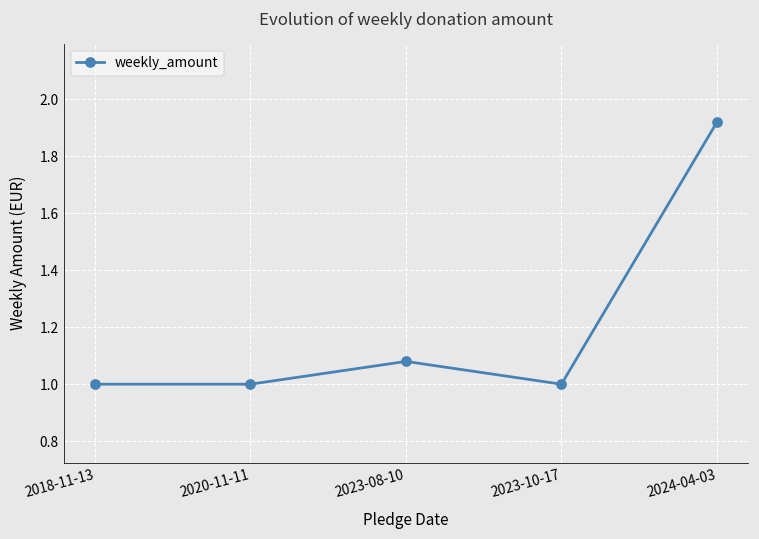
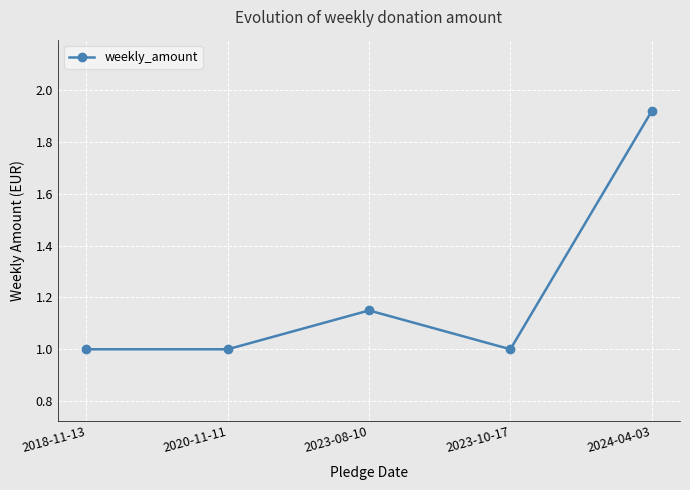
  {
    "2018-11-13": 1.00,
    "2020-11-11": 1.00,
-   "2023-08-10": 1.08,
+   "2023-08-10": 1.15,
    "2023-10-17": 1.00,
    "2024-04-03": 1.92
  }
